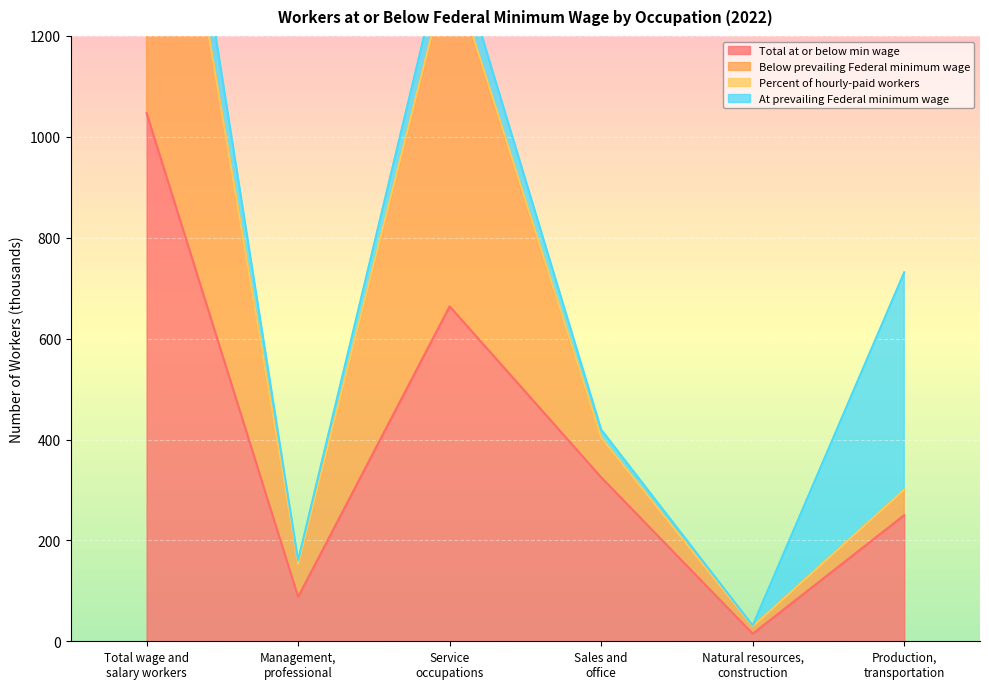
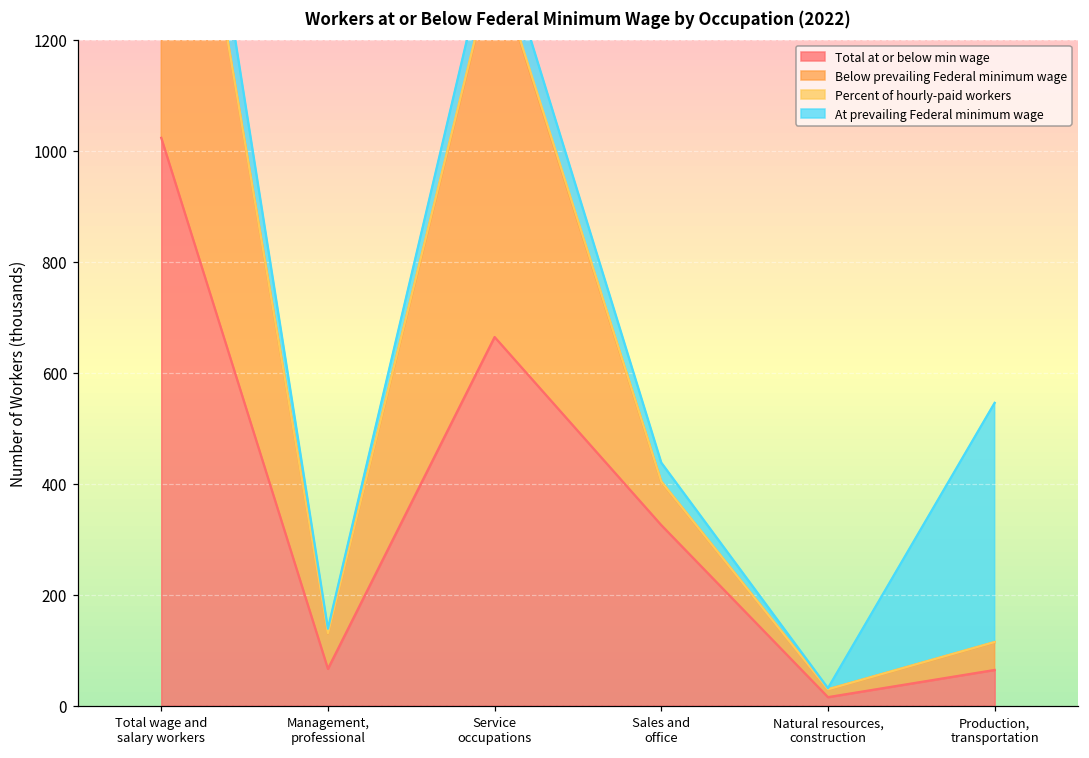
  {
    "Total at or below min wage": {
-     "Total wage and salary workers": 1050,
-     "Management, professional": 90,
+     "Total wage and salary workers": 1020,
+     "Management, professional": 70,
      "Service occupations": 660,
      "Sales and office": 330,
      "Natural resources, construction": 20,
-     "Production, transportation": 250
+     "Production, transportation": 60
    },
    "At prevailing Federal minimum wage": {
      "Management, professional": 10,
-     "Sales and office": 20,
+     "Sales and office": 30,
      "Production, transportation": 430
    }
  }
